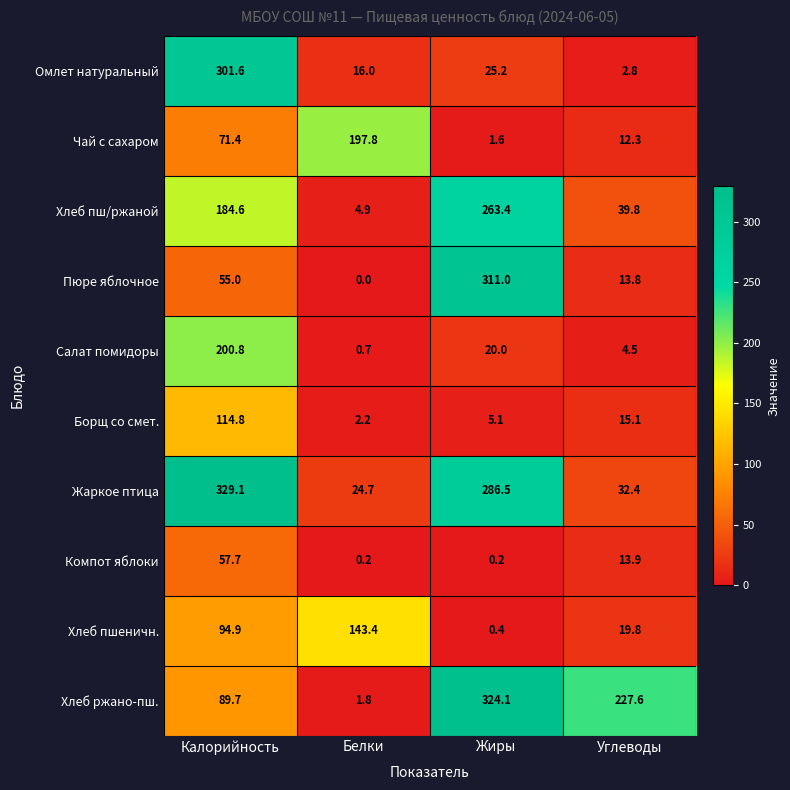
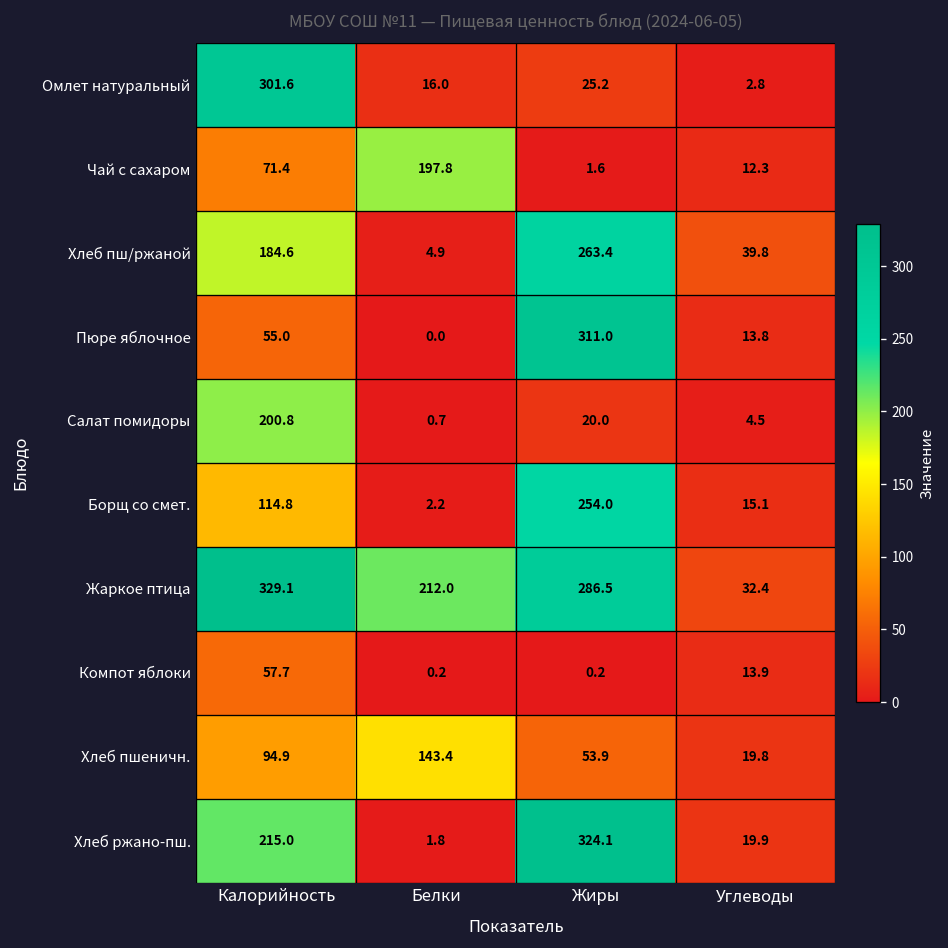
  {
    "Омлет натуральный": {
      "Калорийность": 301.6,
      "Белки": 16.0,
      "Жиры": 25.2,
      "Углеводы": 2.8
    },
    "Чай с сахаром": {
      "Калорийность": 71.4,
      "Белки": 197.8,
      "Жиры": 1.6,
      "Углеводы": 12.3
    },
    "Хлеб пш/ржаной": {
      "Калорийность": 184.6,
      "Белки": 4.9,
      "Жиры": 263.4,
      "Углеводы": 39.8
    },
    "Пюре яблочное": {
      "Калорийность": 55.0,
      "Белки": 0.0,
      "Жиры": 311.0,
      "Углеводы": 13.8
    },
    "Салат помидоры": {
      "Калорийность": 200.8,
      "Белки": 0.7,
      "Жиры": 20.0,
      "Углеводы": 4.5
    },
    "Борщ со смет.": {
      "Калорийность": 114.8,
      "Белки": 2.2,
-     "Жиры": 5.1,
+     "Жиры": 254.0,
      "Углеводы": 15.1
    },
    "Жаркое птица": {
      "Калорийность": 329.1,
-     "Белки": 24.7,
+     "Белки": 212.0,
      "Жиры": 286.5,
      "Углеводы": 32.4
    },
    "Компот яблоки": {
      "Калорийность": 57.7,
      "Белки": 0.2,
      "Жиры": 0.2,
      "Углеводы": 13.9
    },
    "Хлеб пшеничн.": {
      "Калорийность": 94.9,
      "Белки": 143.4,
-     "Жиры": 0.4,
+     "Жиры": 53.9,
      "Углеводы": 19.8
    },
    "Хлеб ржано-пш.": {
-     "Калорийность": 89.7,
+     "Калорийность": 215.0,
      "Белки": 1.8,
      "Жиры": 324.1,
-     "Углеводы": 227.6
+     "Углеводы": 19.9
    }
  }
